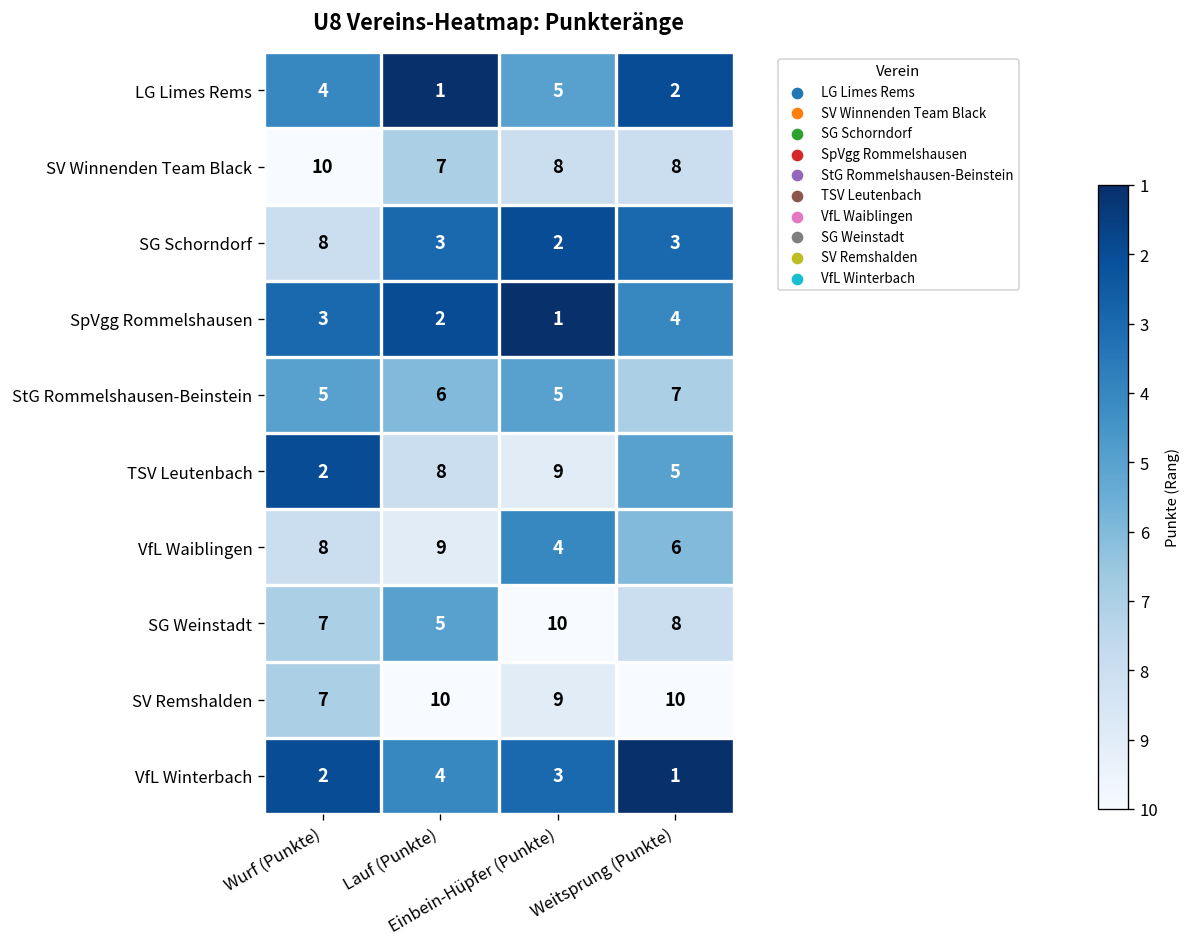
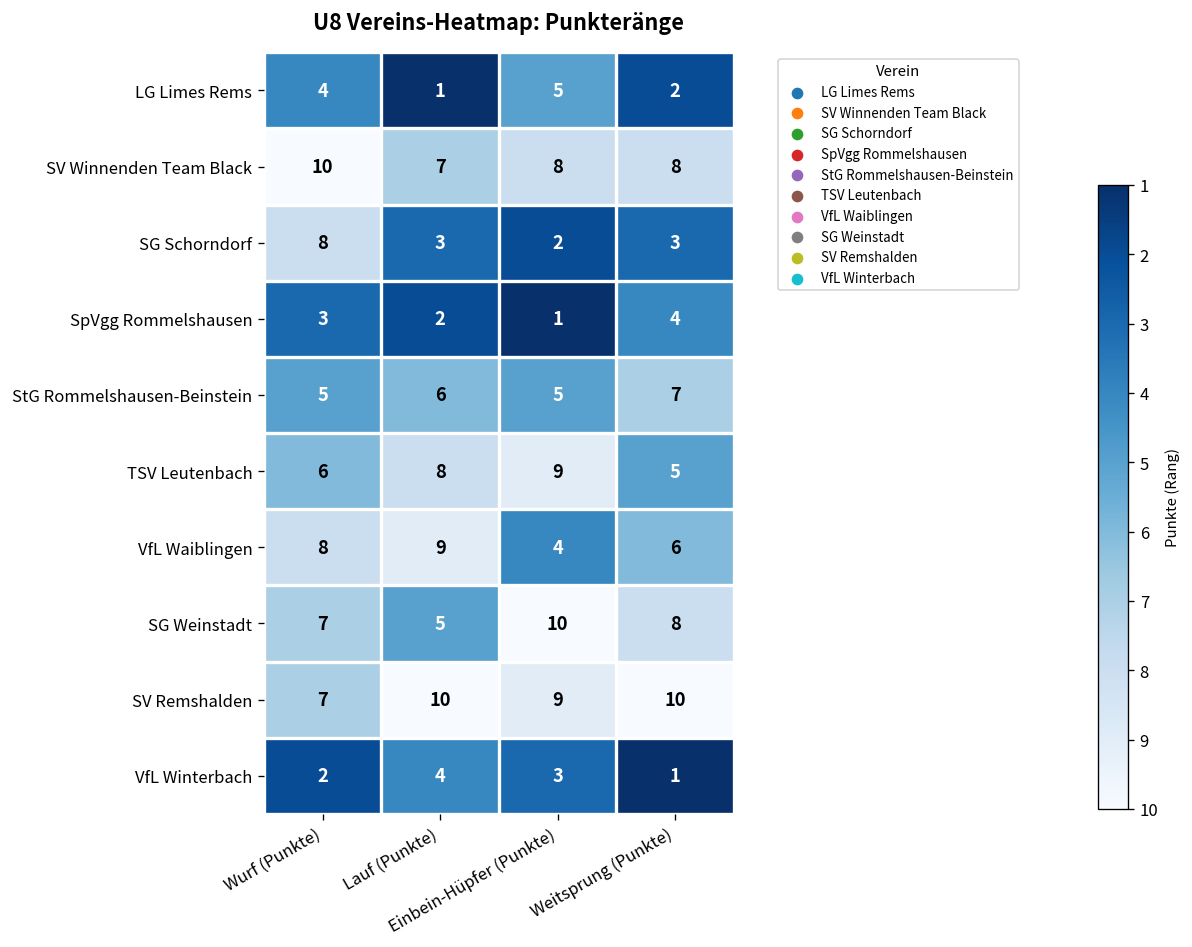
  {
    "LG Limes Rems": {
      "Wurf (Punkte)": 4,
      "Lauf (Punkte)": 1,
      "Einbein-Hüpfer (Punkte)": 5,
      "Weitsprung (Punkte)": 2
    },
    "SV Winnenden Team Black": {
      "Wurf (Punkte)": 10,
      "Lauf (Punkte)": 7,
      "Einbein-Hüpfer (Punkte)": 8,
      "Weitsprung (Punkte)": 8
    },
    "SG Schorndorf": {
      "Wurf (Punkte)": 8,
      "Lauf (Punkte)": 3,
      "Einbein-Hüpfer (Punkte)": 2,
      "Weitsprung (Punkte)": 3
    },
    "SpVgg Rommelshausen": {
      "Wurf (Punkte)": 3,
      "Lauf (Punkte)": 2,
      "Einbein-Hüpfer (Punkte)": 1,
      "Weitsprung (Punkte)": 4
    },
    "StG Rommelshausen-Beinstein": {
      "Wurf (Punkte)": 5,
      "Lauf (Punkte)": 6,
      "Einbein-Hüpfer (Punkte)": 5,
      "Weitsprung (Punkte)": 7
    },
    "TSV Leutenbach": {
-     "Wurf (Punkte)": 2,
+     "Wurf (Punkte)": 6,
      "Lauf (Punkte)": 8,
      "Einbein-Hüpfer (Punkte)": 9,
      "Weitsprung (Punkte)": 5
    },
    "VfL Waiblingen": {
      "Wurf (Punkte)": 8,
      "Lauf (Punkte)": 9,
      "Einbein-Hüpfer (Punkte)": 4,
      "Weitsprung (Punkte)": 6
    },
    "SG Weinstadt": {
      "Wurf (Punkte)": 7,
      "Lauf (Punkte)": 5,
      "Einbein-Hüpfer (Punkte)": 10,
      "Weitsprung (Punkte)": 8
    },
    "SV Remshalden": {
      "Wurf (Punkte)": 7,
      "Lauf (Punkte)": 10,
      "Einbein-Hüpfer (Punkte)": 9,
      "Weitsprung (Punkte)": 10
    },
    "VfL Winterbach": {
      "Wurf (Punkte)": 2,
      "Lauf (Punkte)": 4,
      "Einbein-Hüpfer (Punkte)": 3,
      "Weitsprung (Punkte)": 1
    }
  }
